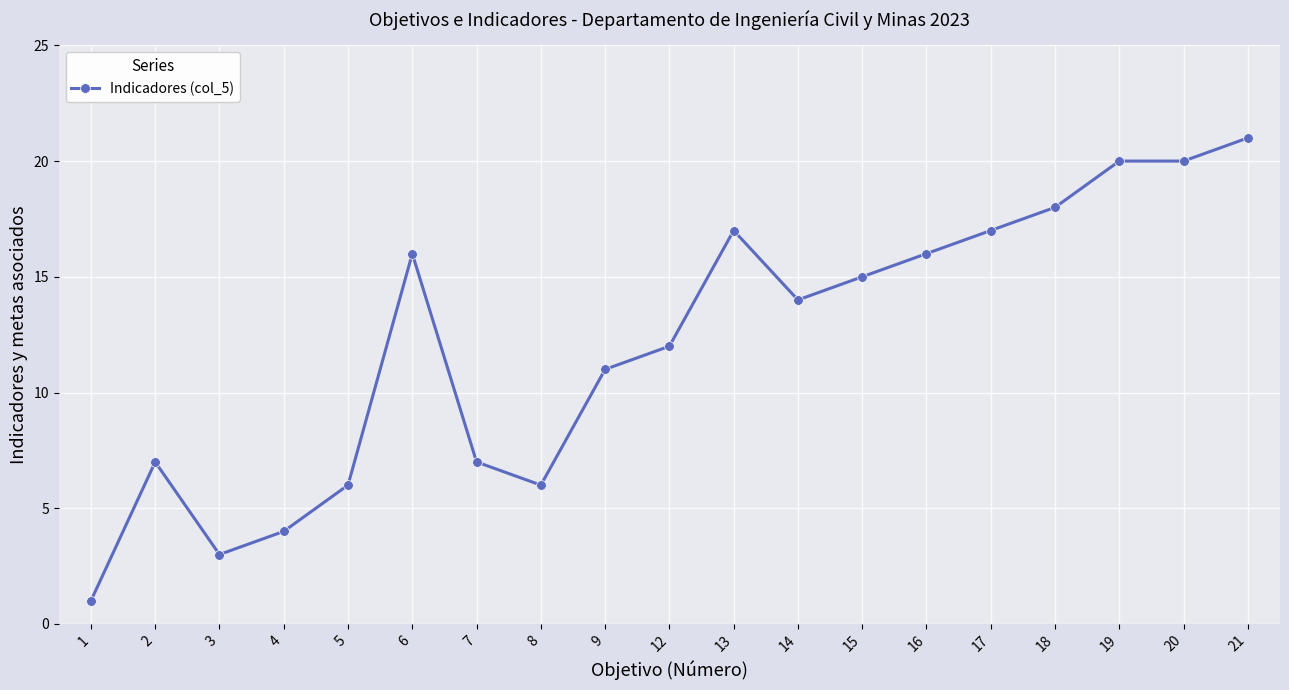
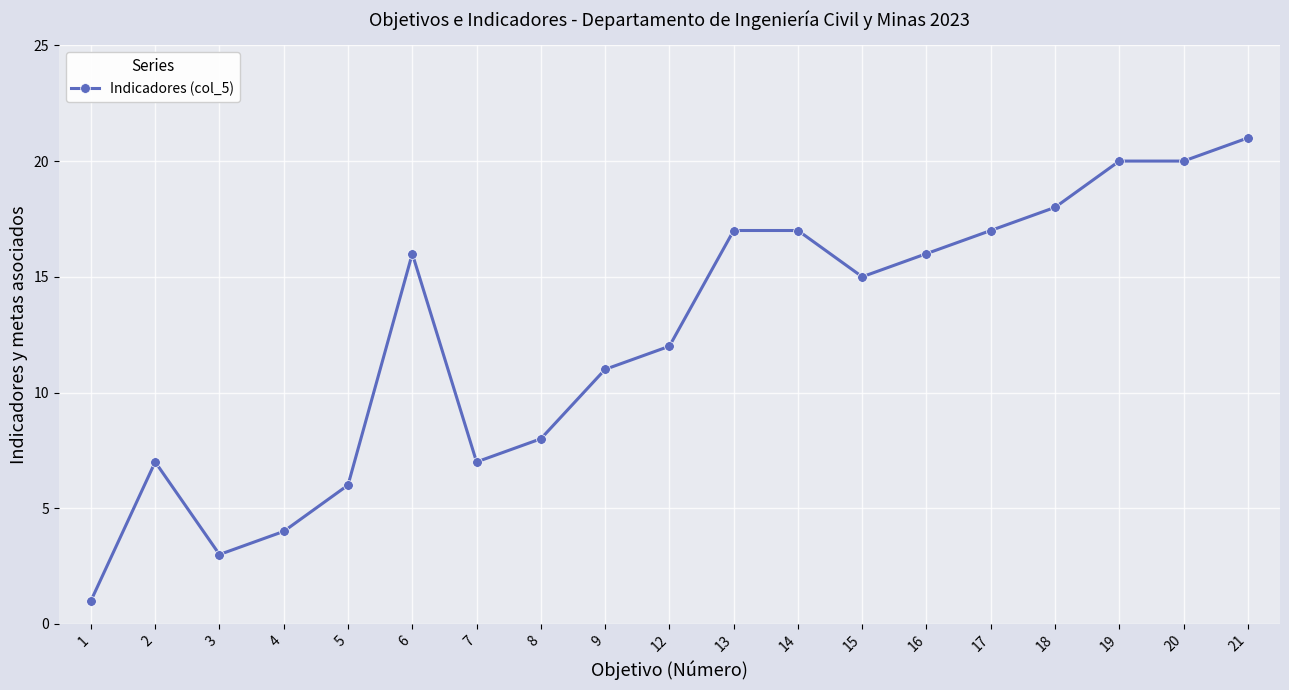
  {
    "1": 1,
    "2": 7,
    "3": 3,
    "4": 4,
    "5": 6,
    "6": 16,
    "7": 7,
-   "8": 6,
+   "8": 8,
    "9": 11,
    "12": 12,
    "13": 17,
-   "14": 14,
+   "14": 17,
    "15": 15,
    "16": 16,
    "17": 17,
    "18": 18,
    "19": 20,
    "20": 20,
    "21": 21
  }
